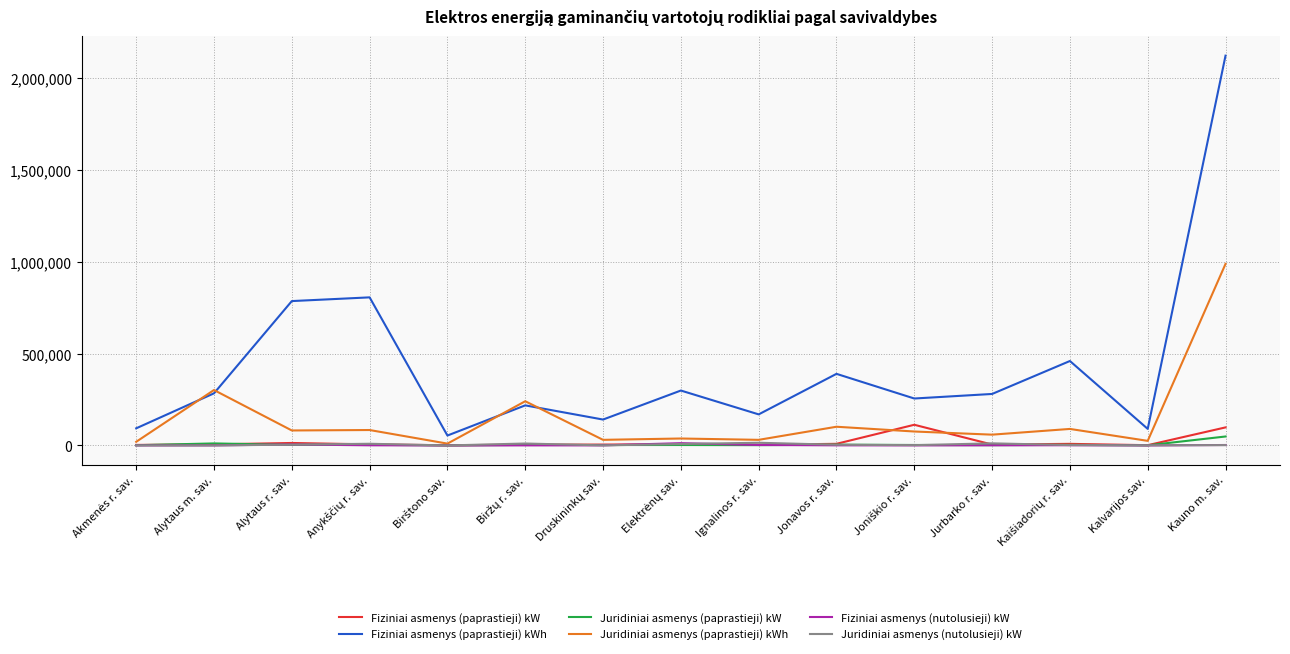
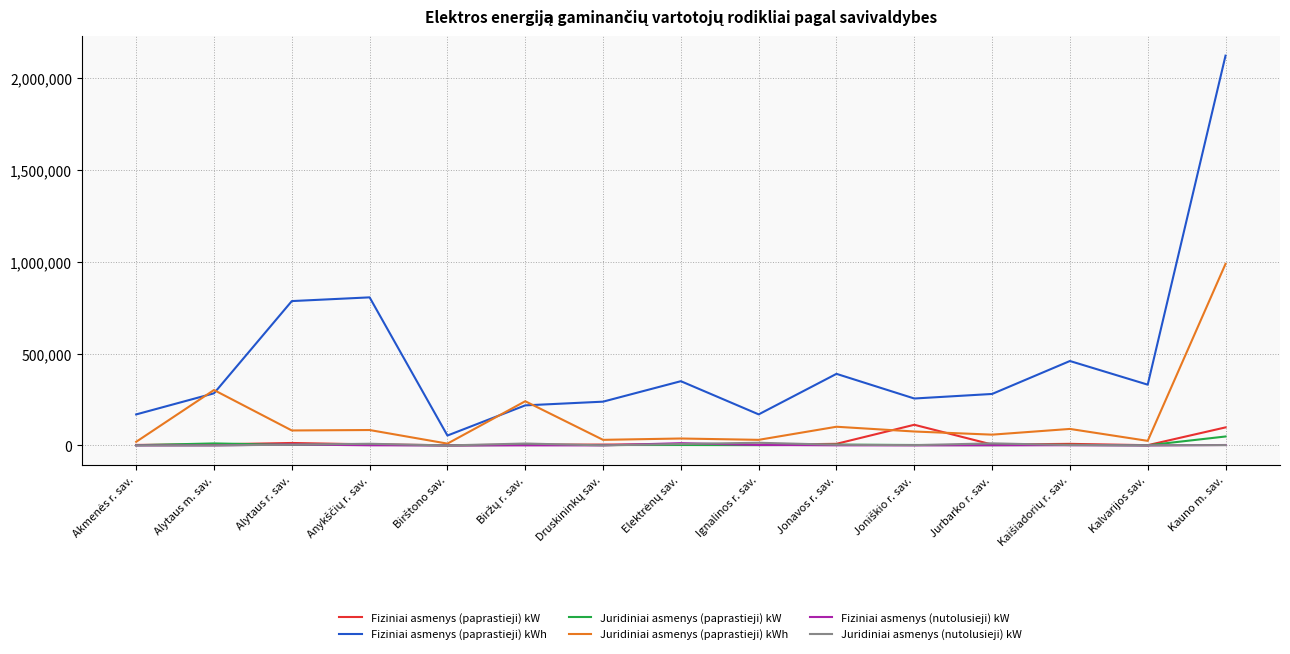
  {
    "Fiziniai asmenys (paprastieji) kW": {
      "Joniškio r. sav.": "110,000",
      "Kauno m. sav.": "100,000"
    },
    "Fiziniai asmenys (paprastieji) kWh": {
-     "Akmenės r. sav.": "90,000",
+     "Akmenės r. sav.": "170,000",
      "Alytaus m. sav.": "280,000",
      "Alytaus r. sav.": "790,000",
      "Anykščių r. sav.": "810,000",
      "Birštono sav.": "50,000",
      "Biržų r. sav.": "220,000",
-     "Druskininkų sav.": "140,000",
-     "Elektrėnų sav.": "300,000",
+     "Druskininkų sav.": "240,000",
+     "Elektrėnų sav.": "350,000",
      "Ignalinos r. sav.": "170,000",
      "Jonavos r. sav.": "390,000",
      "Joniškio r. sav.": "260,000",
      "Jurbarko r. sav.": "280,000",
      "Kaišiadorių r. sav.": "460,000",
-     "Kalvarijos sav.": "90,000",
+     "Kalvarijos sav.": "330,000",
      "Kauno m. sav.": "2,120,000"
    },
    "Juridiniai asmenys (paprastieji) kW": {
      "Kauno m. sav.": "50,000"
    },
    "Juridiniai asmenys (paprastieji) kWh": {
      "Akmenės r. sav.": "20,000",
      "Alytaus m. sav.": "300,000",
      "Alytaus r. sav.": "80,000",
      "Anykščių r. sav.": "80,000",
      "Biržų r. sav.": "240,000",
      "Druskininkų sav.": "30,000",
      "Elektrėnų sav.": "40,000",
      "Ignalinos r. sav.": "30,000",
      "Jonavos r. sav.": "100,000",
      "Joniškio r. sav.": "80,000",
      "Jurbarko r. sav.": "60,000",
      "Kaišiadorių r. sav.": "90,000",
      "Kalvarijos sav.": "30,000",
      "Kauno m. sav.": "990,000"
    }
  }
